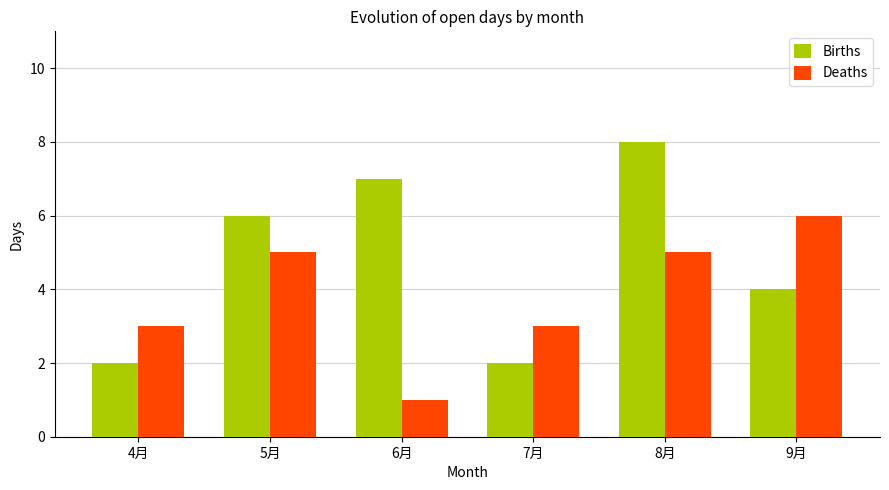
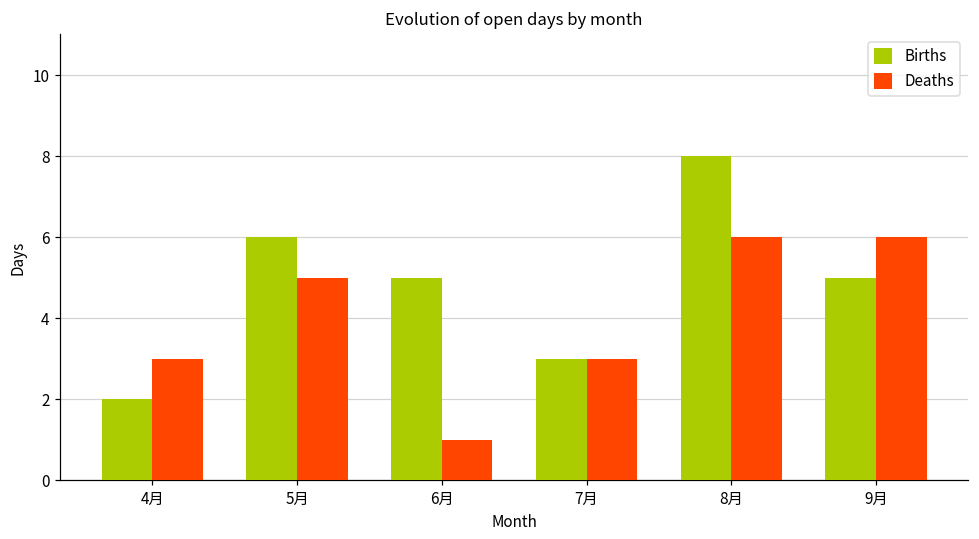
  {
    "Births": {
      "4月": 2,
      "5月": 6,
-     "6月": 7,
-     "7月": 2,
+     "6月": 5,
+     "7月": 3,
      "8月": 8,
-     "9月": 4
+     "9月": 5
    },
    "Deaths": {
      "4月": 3,
      "5月": 5,
      "6月": 1,
      "7月": 3,
-     "8月": 5,
+     "8月": 6,
      "9月": 6
    }
  }
